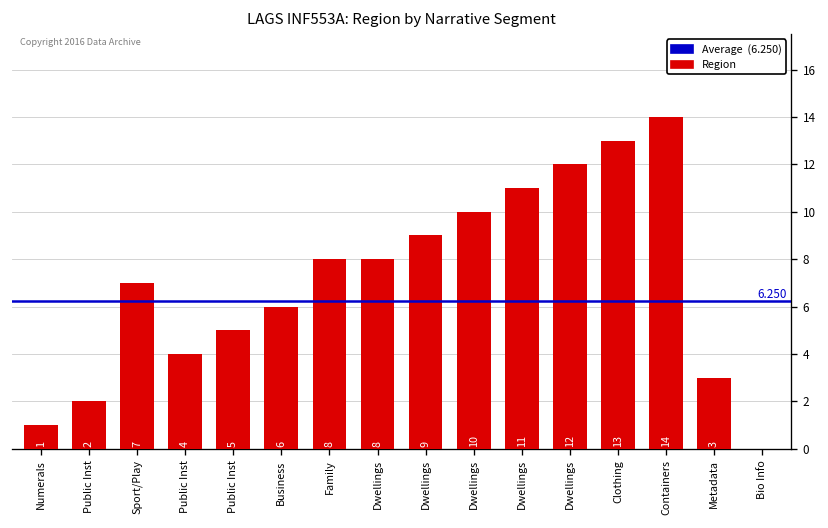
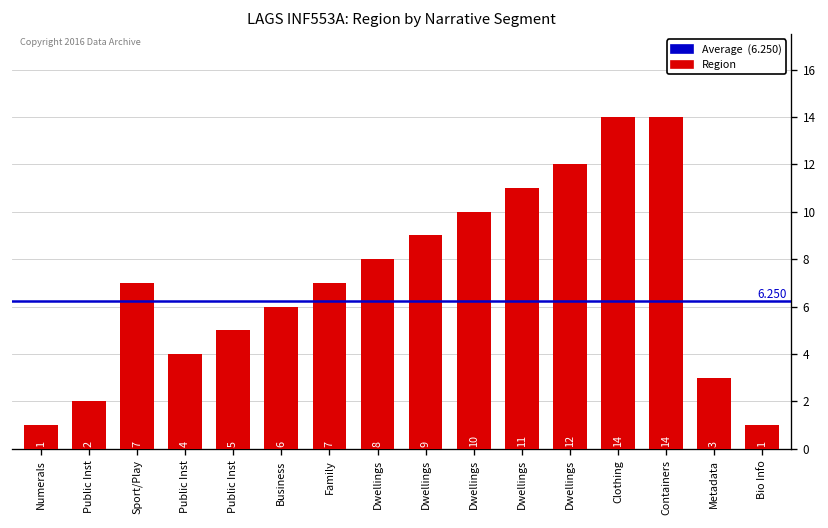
  {
    "Numerals": 1,
    "Sport/Play": 7,
    "Business": 6,
-   "Family": 8,
-   "Clothing": 13,
+   "Family": 7,
+   "Clothing": 14,
    "Containers": 14,
    "Metadata": 3,
-   "Bio Info": 0
+   "Bio Info": 1
  }
